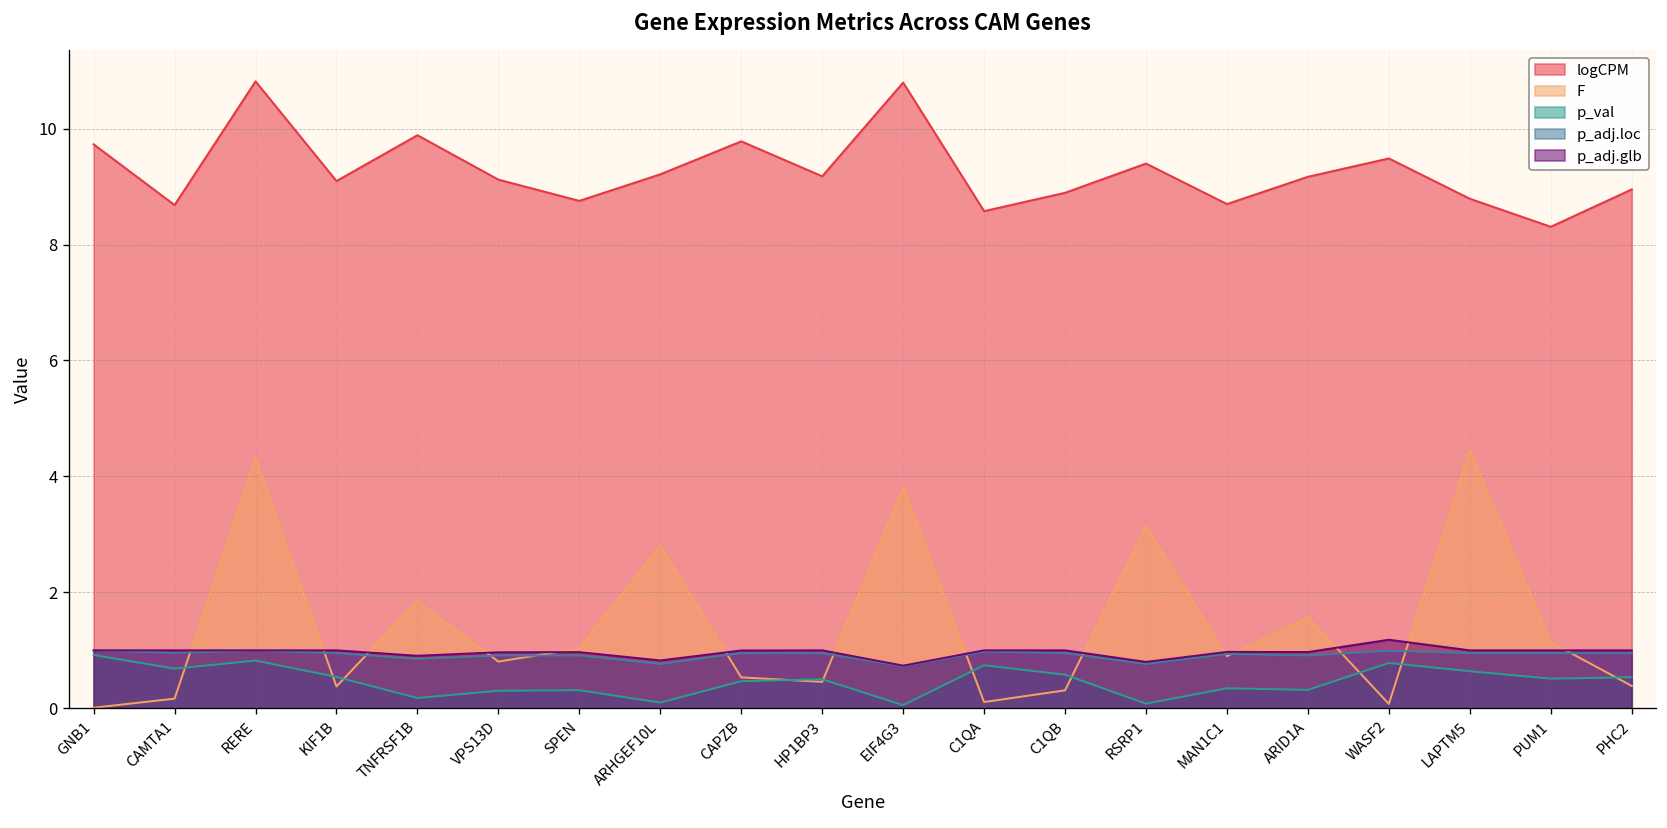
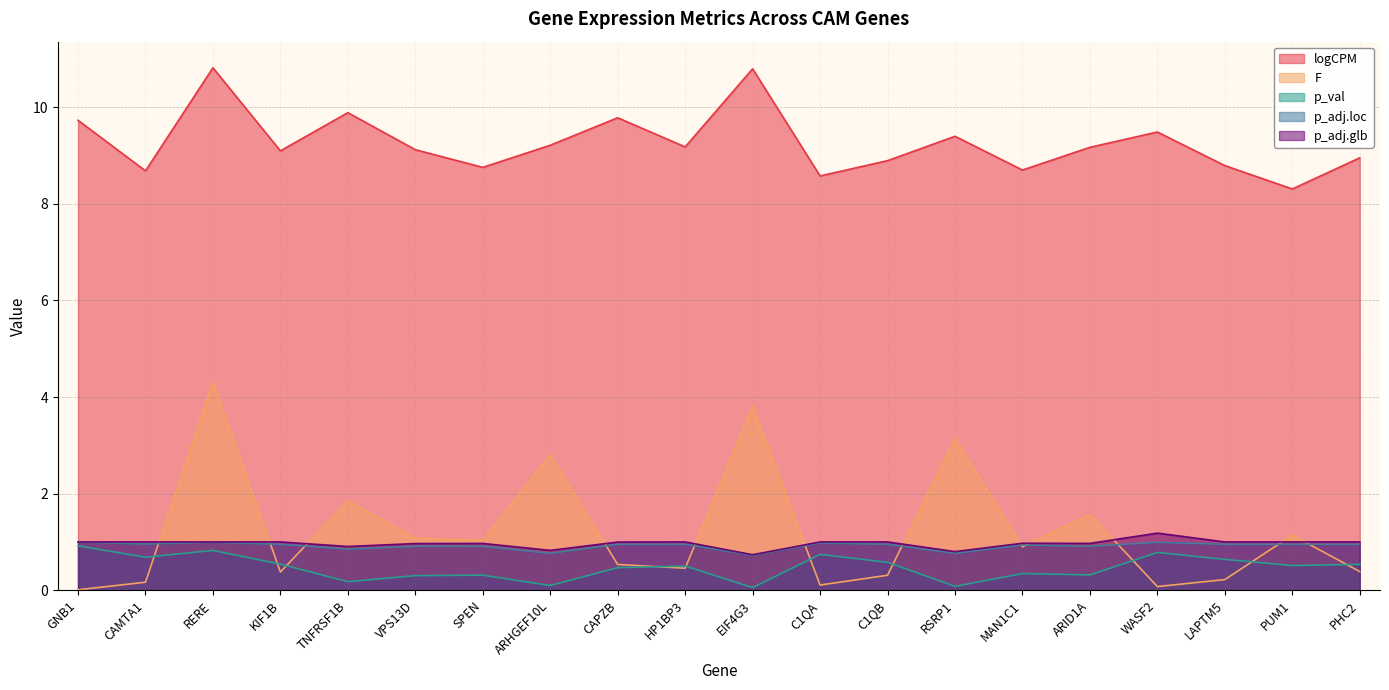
  {
    "logCPM": {
      "GNB1": 9.7,
      "CAMTA1": 8.7,
      "RERE": 10.8,
      "KIF1B": 9.1,
      "TNFRSF1B": 9.9,
      "VPS13D": 9.1,
      "SPEN": 8.8,
      "ARHGEF10L": 9.2,
      "CAPZB": 9.8,
      "HP1BP3": 9.2,
      "EIF4G3": 10.8,
      "C1QA": 8.6,
      "C1QB": 8.9,
      "RSRP1": 9.4,
      "MAN1C1": 8.7,
      "ARID1A": 9.2,
      "WASF2": 9.5,
      "LAPTM5": 8.8,
      "PUM1": 8.3,
      "PHC2": 9.0
    },
    "F": {
      "GNB1": 0.0,
      "CAMTA1": 0.2,
      "RERE": 4.3,
      "KIF1B": 0.4,
      "TNFRSF1B": 1.8,
-     "VPS13D": 0.8,
+     "VPS13D": 1.1,
      "SPEN": 1.0,
      "ARHGEF10L": 2.8,
      "CAPZB": 0.5,
      "EIF4G3": 3.8,
      "C1QA": 0.1,
      "C1QB": 0.3,
      "RSRP1": 3.1,
      "ARID1A": 1.6,
      "WASF2": 0.1,
-     "LAPTM5": 4.5,
+     "LAPTM5": 0.2,
      "PUM1": 1.1,
      "PHC2": 0.4
    },
    "p_adj.glb": {
      "TNFRSF1B": 0.9,
      "VPS13D": 1.0,
      "SPEN": 1.0,
      "ARHGEF10L": 0.8,
      "ARID1A": 1.0,
      "WASF2": 1.2
    }
  }
